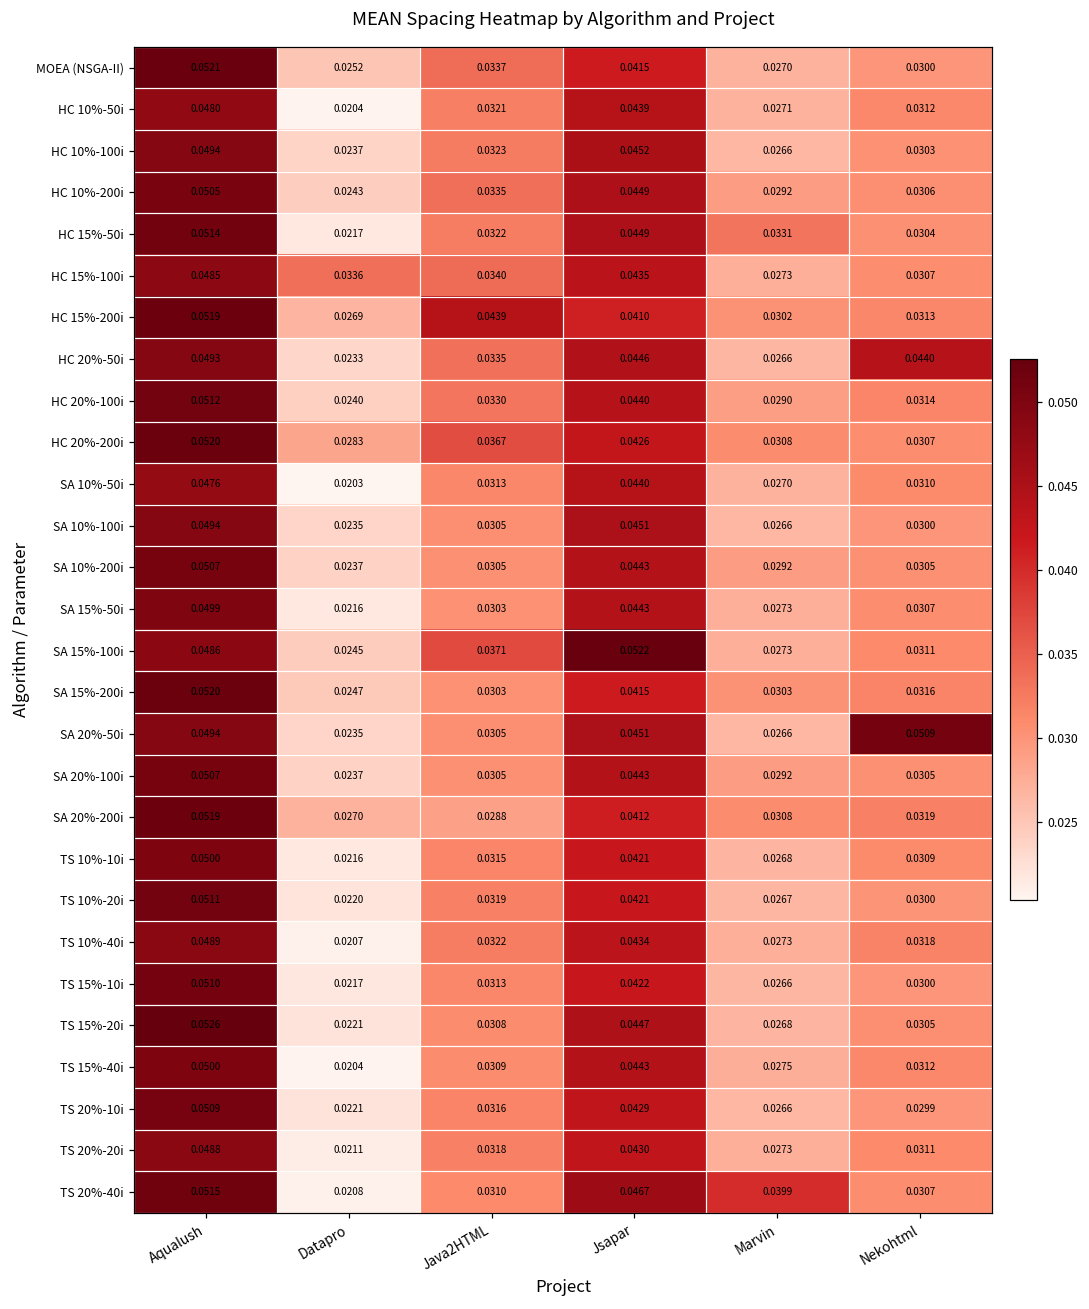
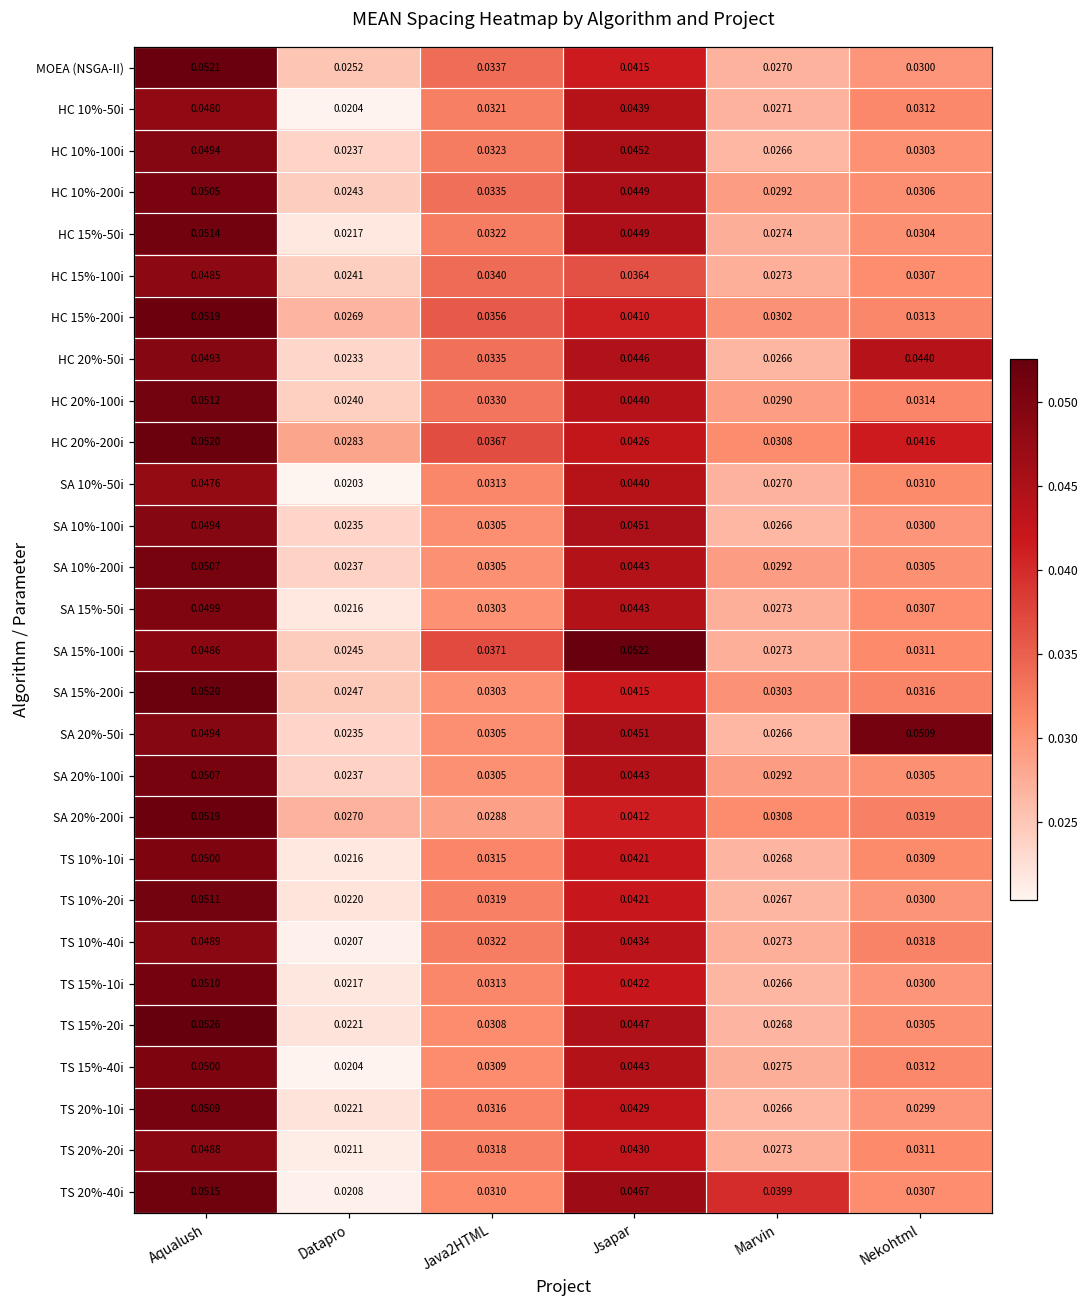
  {
    "MOEA (NSGA-II)": {
      "Aqualush": 0.0521,
      "Datapro": 0.0252,
      "Java2HTML": 0.0337,
      "Jsapar": 0.0415,
      "Marvin": 0.0270,
      "Nekohtml": 0.0300
    },
    "HC 10%-50i": {
      "Aqualush": 0.0480,
      "Datapro": 0.0204,
      "Java2HTML": 0.0321,
      "Jsapar": 0.0439,
      "Marvin": 0.0271,
      "Nekohtml": 0.0312
    },
    "HC 10%-100i": {
      "Aqualush": 0.0494,
      "Datapro": 0.0237,
      "Java2HTML": 0.0323,
      "Jsapar": 0.0452,
      "Marvin": 0.0266,
      "Nekohtml": 0.0303
    },
    "HC 10%-200i": {
      "Aqualush": 0.0505,
      "Datapro": 0.0243,
      "Java2HTML": 0.0335,
      "Jsapar": 0.0449,
      "Marvin": 0.0292,
      "Nekohtml": 0.0306
    },
    "HC 15%-50i": {
      "Aqualush": 0.0514,
      "Datapro": 0.0217,
      "Java2HTML": 0.0322,
      "Jsapar": 0.0449,
-     "Marvin": 0.0331,
+     "Marvin": 0.0274,
      "Nekohtml": 0.0304
    },
    "HC 15%-100i": {
      "Aqualush": 0.0485,
-     "Datapro": 0.0336,
+     "Datapro": 0.0241,
      "Java2HTML": 0.0340,
-     "Jsapar": 0.0435,
+     "Jsapar": 0.0364,
      "Marvin": 0.0273,
      "Nekohtml": 0.0307
    },
    "HC 15%-200i": {
      "Aqualush": 0.0519,
      "Datapro": 0.0269,
-     "Java2HTML": 0.0439,
+     "Java2HTML": 0.0356,
      "Jsapar": 0.0410,
      "Marvin": 0.0302,
      "Nekohtml": 0.0313
    },
    "HC 20%-50i": {
      "Aqualush": 0.0493,
      "Datapro": 0.0233,
      "Java2HTML": 0.0335,
      "Jsapar": 0.0446,
      "Marvin": 0.0266,
      "Nekohtml": 0.0440
    },
    "HC 20%-100i": {
      "Aqualush": 0.0512,
      "Datapro": 0.0240,
      "Java2HTML": 0.0330,
      "Jsapar": 0.0440,
      "Marvin": 0.0290,
      "Nekohtml": 0.0314
    },
    "HC 20%-200i": {
      "Aqualush": 0.0520,
      "Datapro": 0.0283,
      "Java2HTML": 0.0367,
      "Jsapar": 0.0426,
      "Marvin": 0.0308,
-     "Nekohtml": 0.0307
+     "Nekohtml": 0.0416
    },
    "SA 10%-50i": {
      "Aqualush": 0.0476,
      "Datapro": 0.0203,
      "Java2HTML": 0.0313,
      "Jsapar": 0.0440,
      "Marvin": 0.0270,
      "Nekohtml": 0.0310
    },
    "SA 10%-100i": {
      "Aqualush": 0.0494,
      "Datapro": 0.0235,
      "Java2HTML": 0.0305,
      "Jsapar": 0.0451,
      "Marvin": 0.0266,
      "Nekohtml": 0.0300
    },
    "SA 10%-200i": {
      "Aqualush": 0.0507,
      "Datapro": 0.0237,
      "Java2HTML": 0.0305,
      "Jsapar": 0.0443,
      "Marvin": 0.0292,
      "Nekohtml": 0.0305
    },
    "SA 15%-50i": {
      "Aqualush": 0.0499,
      "Datapro": 0.0216,
      "Java2HTML": 0.0303,
      "Jsapar": 0.0443,
      "Marvin": 0.0273,
      "Nekohtml": 0.0307
    },
    "SA 15%-100i": {
      "Aqualush": 0.0486,
      "Datapro": 0.0245,
      "Java2HTML": 0.0371,
      "Jsapar": 0.0522,
      "Marvin": 0.0273,
      "Nekohtml": 0.0311
    },
    "SA 15%-200i": {
      "Aqualush": 0.0520,
      "Datapro": 0.0247,
      "Java2HTML": 0.0303,
      "Jsapar": 0.0415,
      "Marvin": 0.0303,
      "Nekohtml": 0.0316
    },
    "SA 20%-50i": {
      "Aqualush": 0.0494,
      "Datapro": 0.0235,
      "Java2HTML": 0.0305,
      "Jsapar": 0.0451,
      "Marvin": 0.0266,
      "Nekohtml": 0.0509
    },
    "SA 20%-100i": {
      "Aqualush": 0.0507,
      "Datapro": 0.0237,
      "Java2HTML": 0.0305,
      "Jsapar": 0.0443,
      "Marvin": 0.0292,
      "Nekohtml": 0.0305
    },
    "SA 20%-200i": {
      "Aqualush": 0.0519,
      "Datapro": 0.0270,
      "Java2HTML": 0.0288,
      "Jsapar": 0.0412,
      "Marvin": 0.0308,
      "Nekohtml": 0.0319
    },
    "TS 10%-10i": {
      "Aqualush": 0.0500,
      "Datapro": 0.0216,
      "Java2HTML": 0.0315,
      "Jsapar": 0.0421,
      "Marvin": 0.0268,
      "Nekohtml": 0.0309
    },
    "TS 10%-20i": {
      "Aqualush": 0.0511,
      "Datapro": 0.0220,
      "Java2HTML": 0.0319,
      "Jsapar": 0.0421,
      "Marvin": 0.0267,
      "Nekohtml": 0.0300
    },
    "TS 10%-40i": {
      "Aqualush": 0.0489,
      "Datapro": 0.0207,
      "Java2HTML": 0.0322,
      "Jsapar": 0.0434,
      "Marvin": 0.0273,
      "Nekohtml": 0.0318
    },
    "TS 15%-10i": {
      "Aqualush": 0.0510,
      "Datapro": 0.0217,
      "Java2HTML": 0.0313,
      "Jsapar": 0.0422,
      "Marvin": 0.0266,
      "Nekohtml": 0.0300
    },
    "TS 15%-20i": {
      "Aqualush": 0.0526,
      "Datapro": 0.0221,
      "Java2HTML": 0.0308,
      "Jsapar": 0.0447,
      "Marvin": 0.0268,
      "Nekohtml": 0.0305
    },
    "TS 15%-40i": {
      "Aqualush": 0.0500,
      "Datapro": 0.0204,
      "Java2HTML": 0.0309,
      "Jsapar": 0.0443,
      "Marvin": 0.0275,
      "Nekohtml": 0.0312
    },
    "TS 20%-10i": {
      "Aqualush": 0.0509,
      "Datapro": 0.0221,
      "Java2HTML": 0.0316,
      "Jsapar": 0.0429,
      "Marvin": 0.0266,
      "Nekohtml": 0.0299
    },
    "TS 20%-20i": {
      "Aqualush": 0.0488,
      "Datapro": 0.0211,
      "Java2HTML": 0.0318,
      "Jsapar": 0.0430,
      "Marvin": 0.0273,
      "Nekohtml": 0.0311
    },
    "TS 20%-40i": {
      "Aqualush": 0.0515,
      "Datapro": 0.0208,
      "Java2HTML": 0.0310,
      "Jsapar": 0.0467,
      "Marvin": 0.0399,
      "Nekohtml": 0.0307
    }
  }
